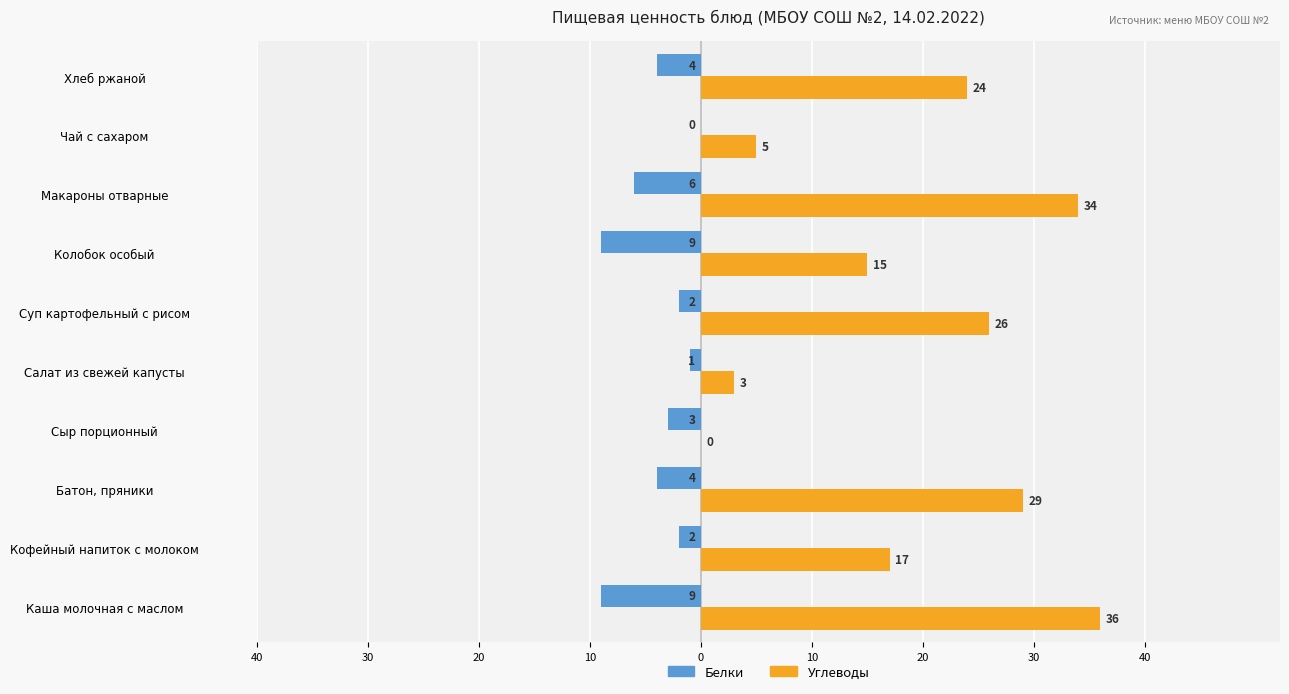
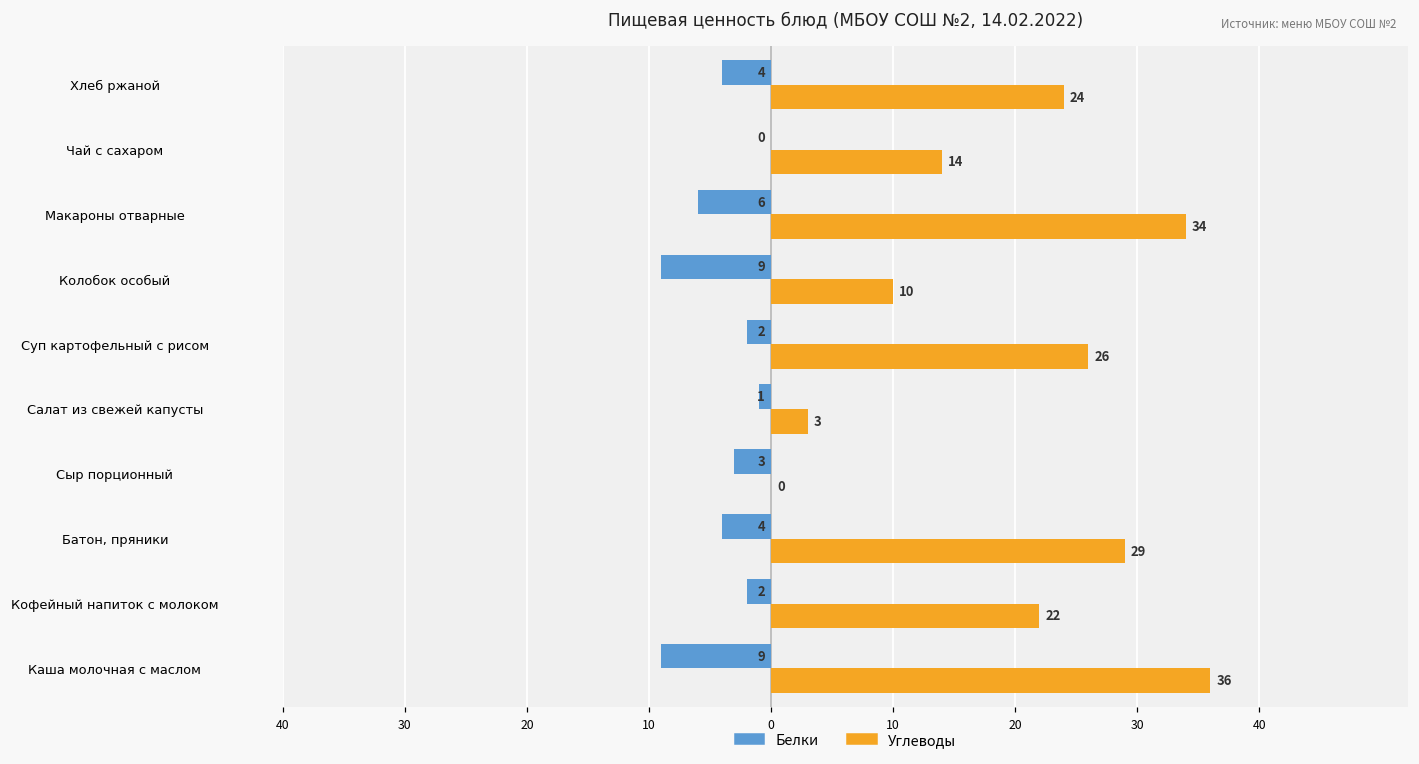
  {
    "Белки": {
      "Чай с сахаром": 0
    },
    "Углеводы": {
      "Хлеб ржаной": 24,
-     "Чай с сахаром": 5,
+     "Чай с сахаром": 14,
      "Макароны отварные": 34,
-     "Колобок особый": 15,
+     "Колобок особый": 10,
      "Суп картофельный с рисом": 26,
      "Салат из свежей капусты": 3,
      "Сыр порционный": 0,
      "Батон, пряники": 29,
-     "Кофейный напиток с молоком": 17,
+     "Кофейный напиток с молоком": 22,
      "Каша молочная с маслом": 36
    }
  }
